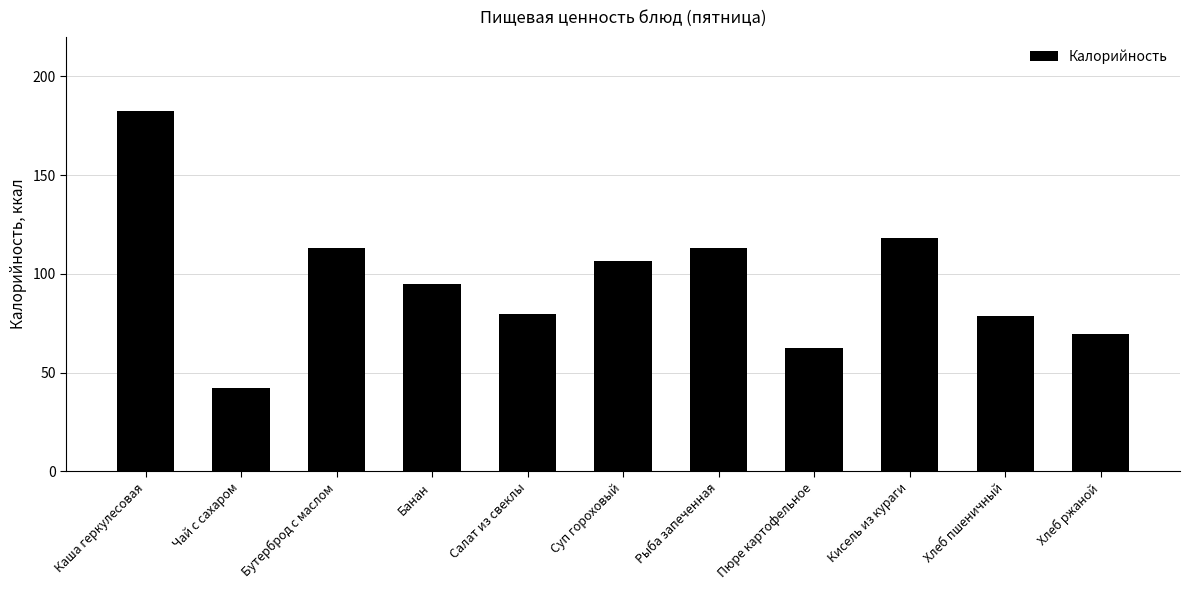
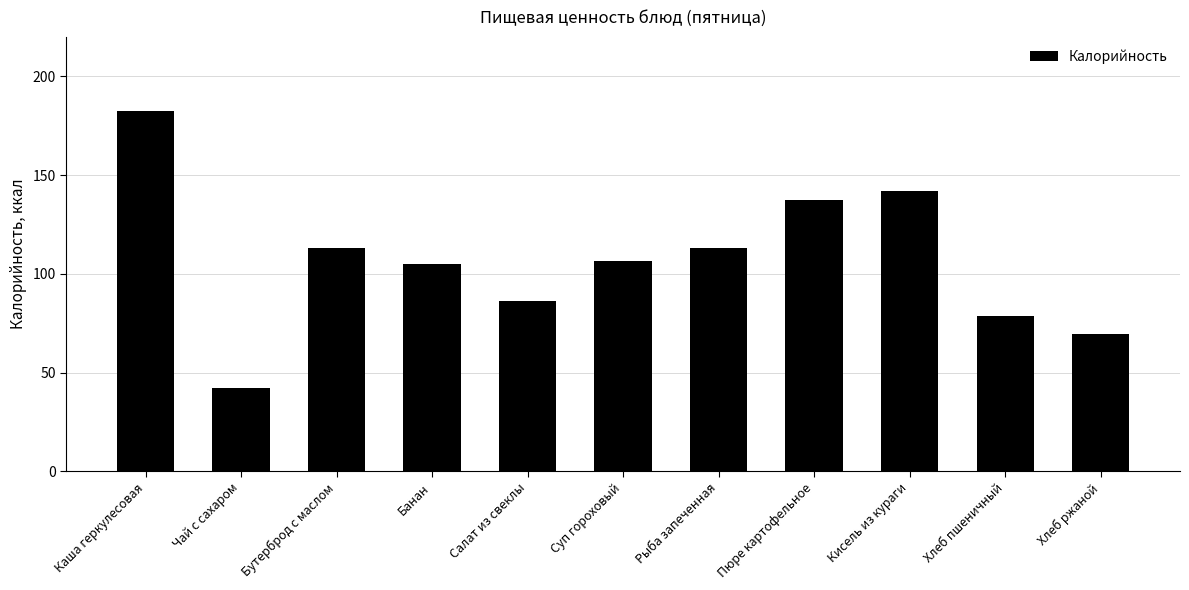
  {
    "Каша геркулесовая": 182,
    "Чай с сахаром": 42,
    "Бутерброд с маслом": 113,
-   "Банан": 95,
-   "Салат из свеклы": 80,
+   "Банан": 105,
+   "Салат из свеклы": 86,
    "Суп гороховый": 107,
    "Рыба запеченная": 113,
-   "Пюре картофельное": 63,
-   "Кисель из кураги": 118,
+   "Пюре картофельное": 137,
+   "Кисель из кураги": 142,
    "Хлеб пшеничный": 78,
    "Хлеб ржаной": 70
  }
